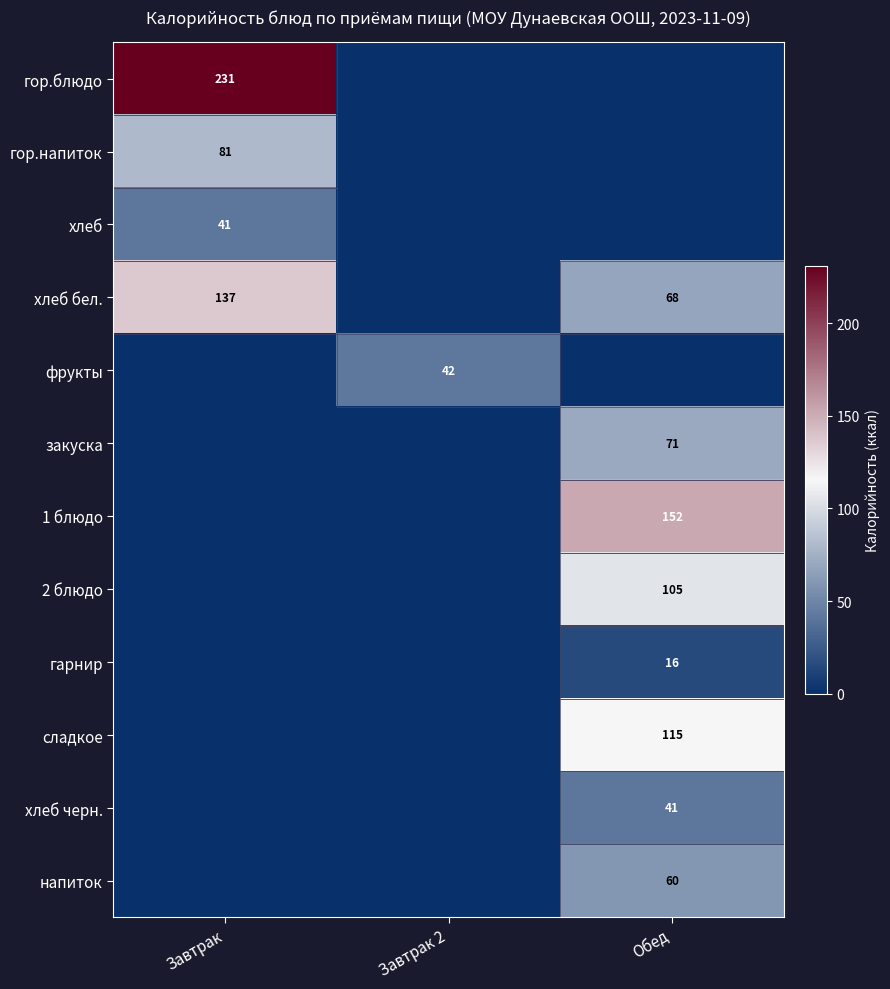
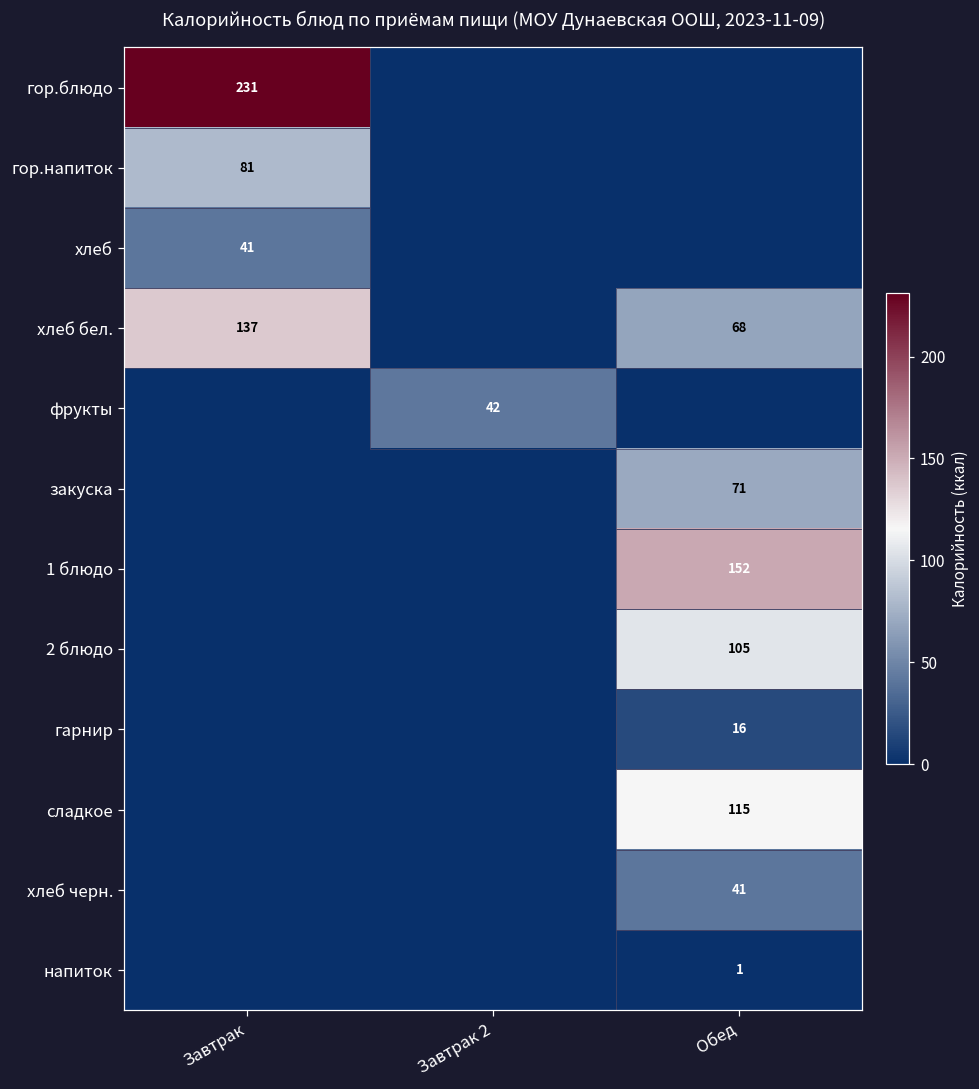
  {
    "гор.блюдо": {
      "Завтрак": 231
    },
    "гор.напиток": {
      "Завтрак": 81
    },
    "хлеб": {
      "Завтрак": 41
    },
    "хлеб бел.": {
      "Завтрак": 137,
      "Обед": 68
    },
    "фрукты": {
      "Завтрак 2": 42
    },
    "закуска": {
      "Обед": 71
    },
    "1 блюдо": {
      "Обед": 152
    },
    "2 блюдо": {
      "Обед": 105
    },
    "гарнир": {
      "Обед": 16
    },
    "сладкое": {
      "Обед": 115
    },
    "хлеб черн.": {
      "Обед": 41
    },
    "напиток": {
-     "Обед": 60
+     "Обед": 1
    }
  }
